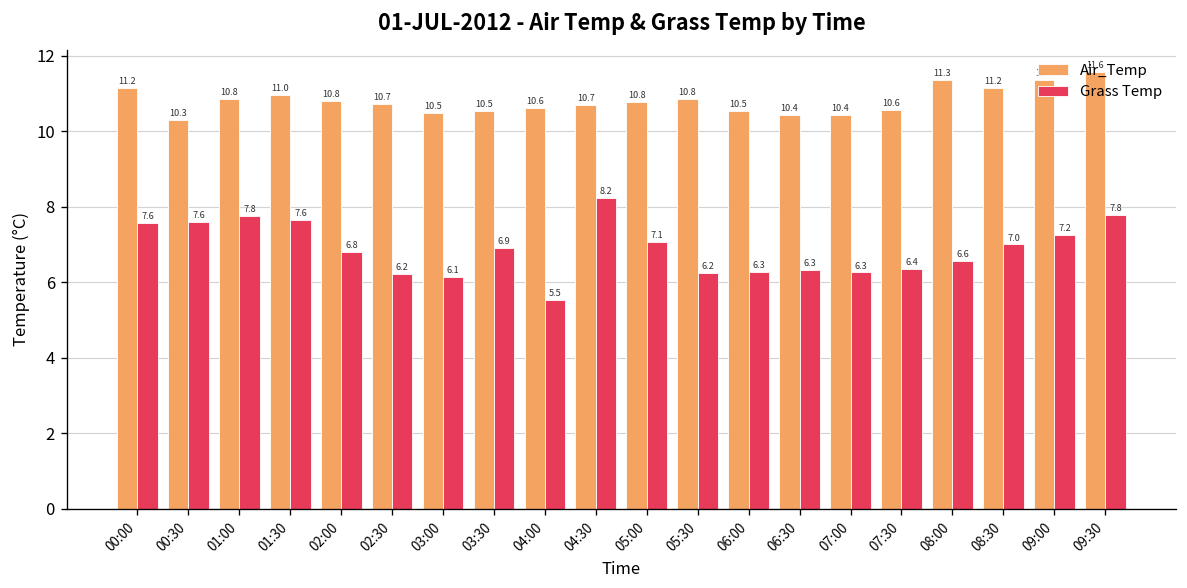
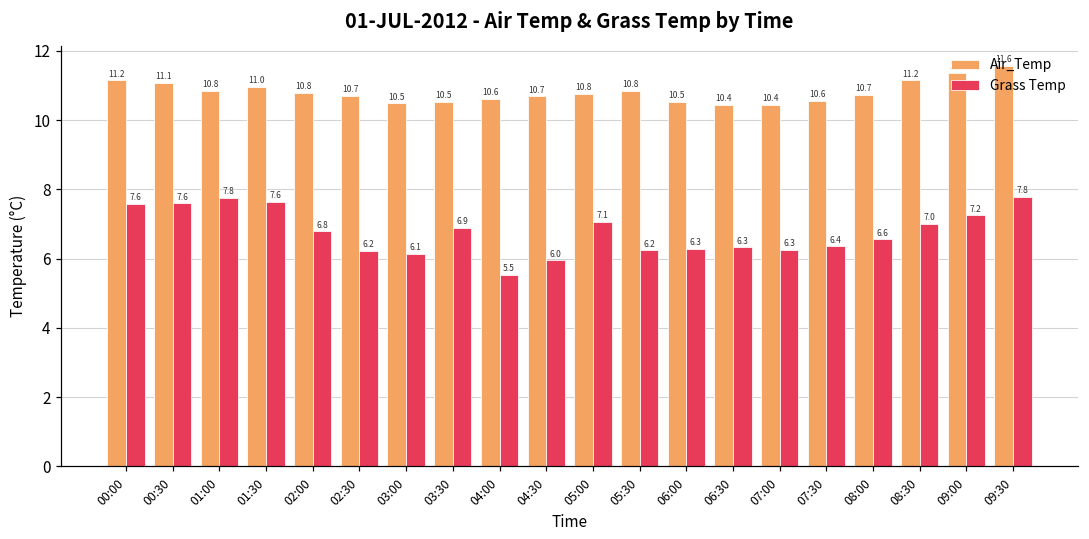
  {
    "Air_Temp": {
      "00:00": 11.2,
-     "00:30": 10.3,
+     "00:30": 11.1,
      "01:00": 10.8,
      "01:30": 11.0,
      "02:00": 10.8,
      "02:30": 10.7,
      "03:00": 10.5,
      "03:30": 10.5,
      "04:00": 10.6,
      "04:30": 10.7,
      "05:00": 10.8,
      "05:30": 10.8,
      "06:00": 10.5,
      "06:30": 10.4,
      "07:00": 10.4,
      "07:30": 10.6,
-     "08:00": 11.3,
+     "08:00": 10.7,
      "08:30": 11.2,
      "09:00": 11.4,
      "09:30": 11.6
    },
    "Grass Temp": {
      "00:00": 7.6,
      "00:30": 7.6,
      "01:00": 7.8,
      "01:30": 7.6,
      "02:00": 6.8,
      "02:30": 6.2,
      "03:00": 6.1,
      "03:30": 6.9,
      "04:00": 5.5,
-     "04:30": 8.2,
+     "04:30": 6.0,
      "05:00": 7.1,
      "05:30": 6.2,
      "06:00": 6.3,
      "06:30": 6.3,
      "07:00": 6.3,
      "07:30": 6.4,
      "08:00": 6.6,
      "08:30": 7.0,
      "09:00": 7.2,
      "09:30": 7.8
    }
  }
